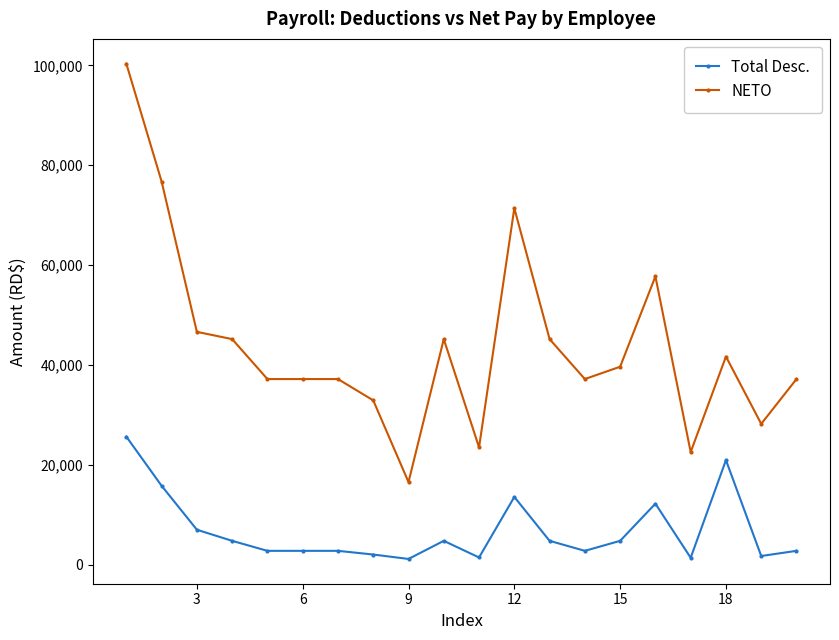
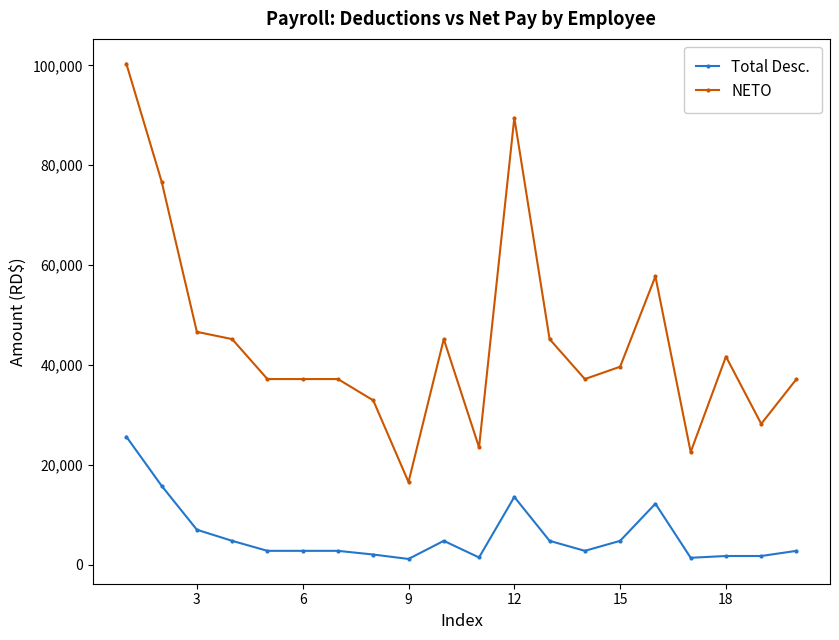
  {
    "Total Desc.": {
      "3": "7,000",
      "6": "3,000",
      "9": "1,000",
      "12": "14,000",
      "15": "5,000",
-     "18": "21,000"
+     "18": "2,000"
    },
    "NETO": {
      "3": "47,000",
      "6": "37,000",
      "9": "17,000",
-     "12": "71,000",
+     "12": "90,000",
      "15": "40,000",
      "18": "42,000"
    }
  }
